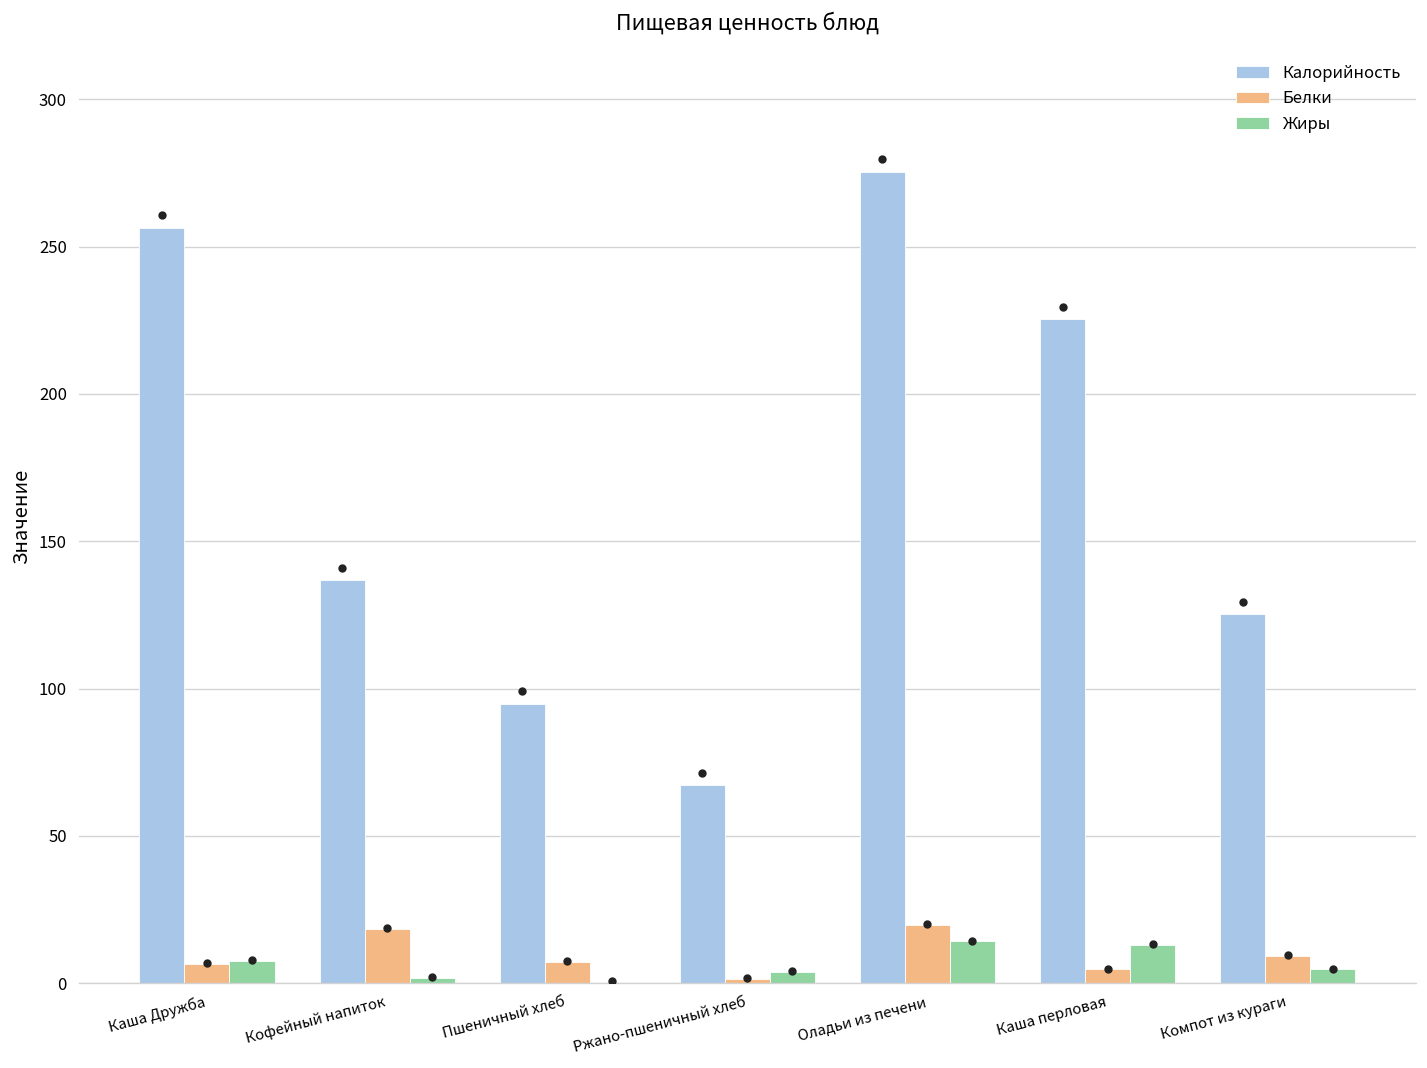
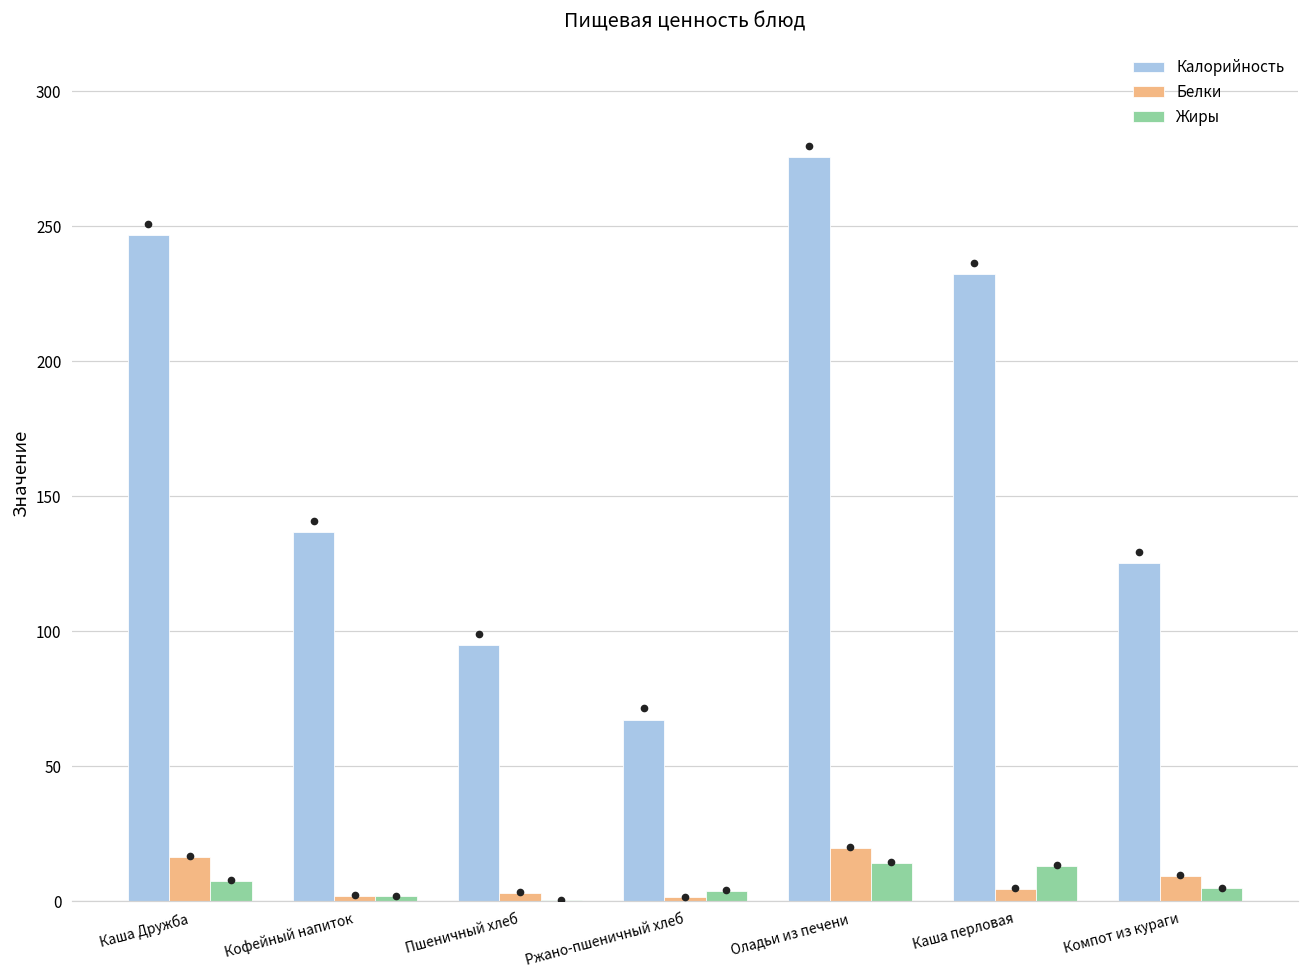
  {
    "Калорийность": {
-     "Каша Дружба": 256,
+     "Каша Дружба": 247,
      "Кофейный напиток": 137,
      "Пшеничный хлеб": 95,
      "Ржано-пшеничный хлеб": 67,
      "Оладьи из печени": 275,
-     "Каша перловая": 225,
+     "Каша перловая": 232,
      "Компот из кураги": 125
    },
    "Белки": {
-     "Каша Дружба": 6,
-     "Кофейный напиток": 19,
-     "Пшеничный хлеб": 7,
+     "Каша Дружба": 17,
+     "Кофейный напиток": 2,
+     "Пшеничный хлеб": 3,
      "Ржано-пшеничный хлеб": 1,
      "Оладьи из печени": 20,
      "Каша перловая": 5,
      "Компот из кураги": 9
    },
    "Жиры": {
      "Каша Дружба": 8,
      "Кофейный напиток": 2,
      "Ржано-пшеничный хлеб": 4,
      "Оладьи из печени": 14,
      "Каша перловая": 13,
      "Компот из кураги": 5
    }
  }
